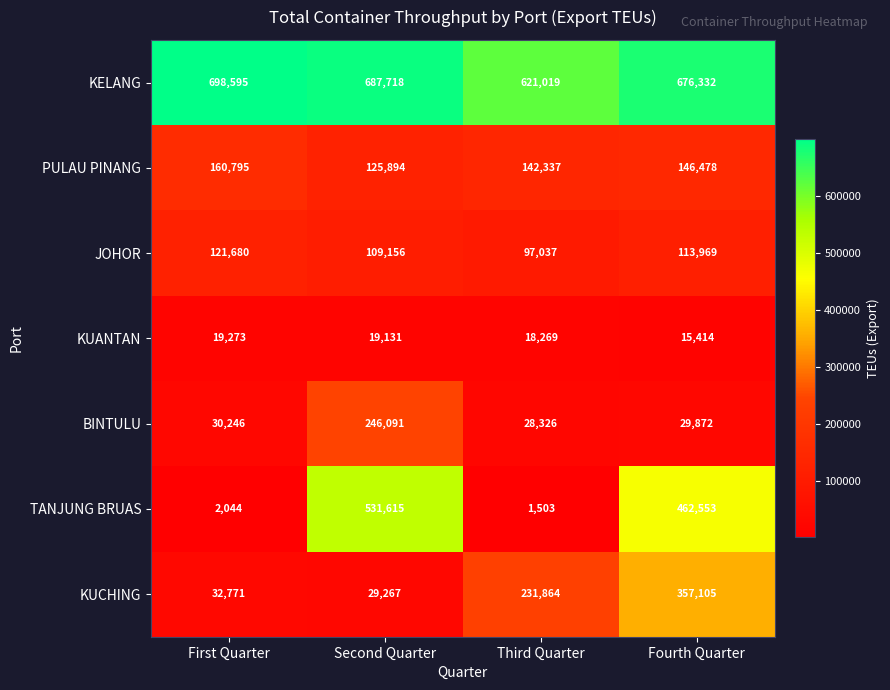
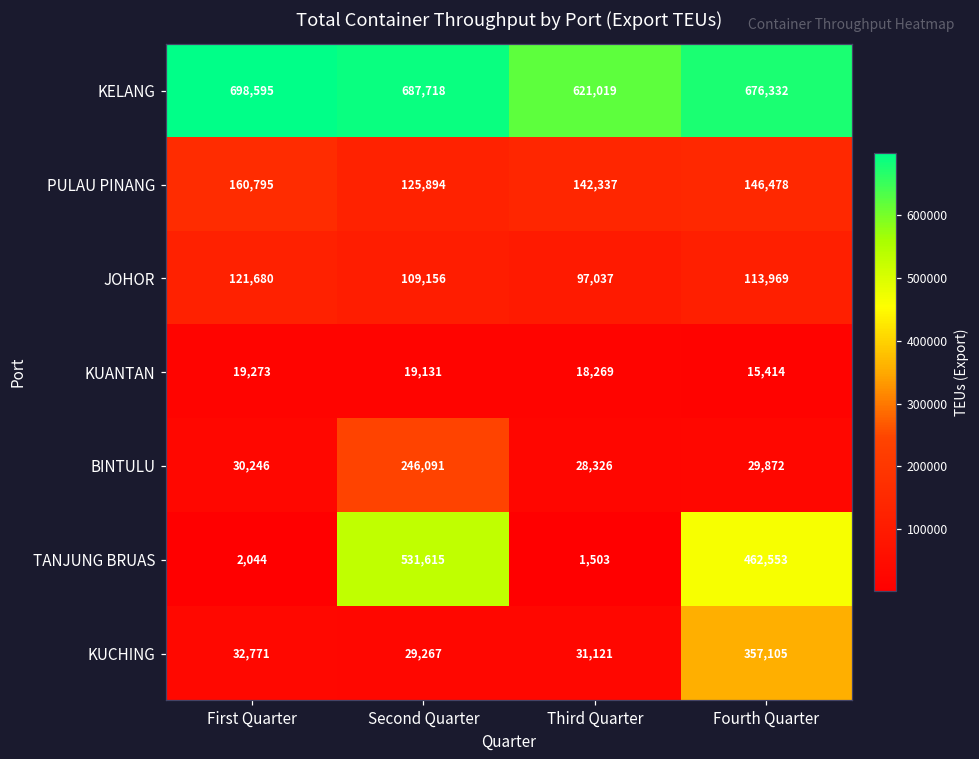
  {
    "KELANG": {
      "First Quarter": "698,595",
      "Second Quarter": "687,718",
      "Third Quarter": "621,019",
      "Fourth Quarter": "676,332"
    },
    "PULAU PINANG": {
      "First Quarter": "160,795",
      "Second Quarter": "125,894",
      "Third Quarter": "142,337",
      "Fourth Quarter": "146,478"
    },
    "JOHOR": {
      "First Quarter": "121,680",
      "Second Quarter": "109,156",
      "Third Quarter": "97,037",
      "Fourth Quarter": "113,969"
    },
    "KUANTAN": {
      "First Quarter": "19,273",
      "Second Quarter": "19,131",
      "Third Quarter": "18,269",
      "Fourth Quarter": "15,414"
    },
    "BINTULU": {
      "First Quarter": "30,246",
      "Second Quarter": "246,091",
      "Third Quarter": "28,326",
      "Fourth Quarter": "29,872"
    },
    "TANJUNG BRUAS": {
      "First Quarter": "2,044",
      "Second Quarter": "531,615",
      "Third Quarter": "1,503",
      "Fourth Quarter": "462,553"
    },
    "KUCHING": {
      "First Quarter": "32,771",
      "Second Quarter": "29,267",
-     "Third Quarter": "231,864",
+     "Third Quarter": "31,121",
      "Fourth Quarter": "357,105"
    }
  }
